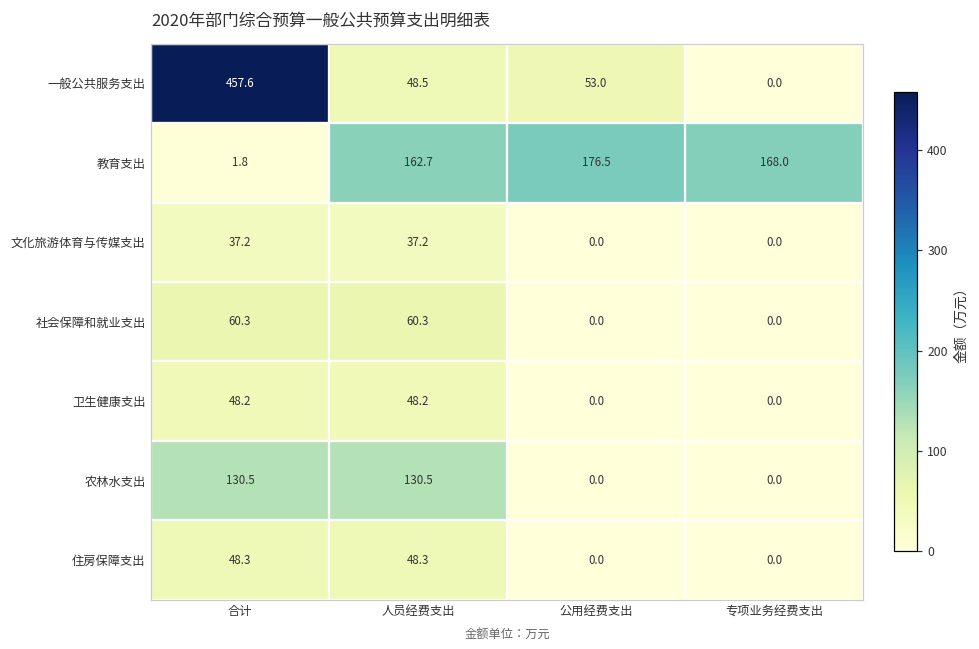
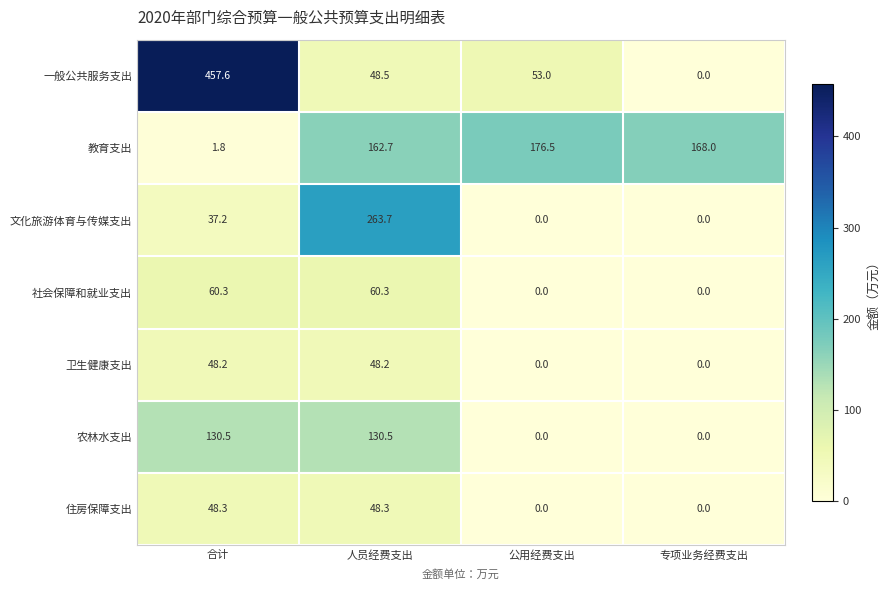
  {
    "一般公共服务支出": {
      "合计": 457.6,
      "人员经费支出": 48.5,
      "公用经费支出": 53.0,
      "专项业务经费支出": 0.0
    },
    "教育支出": {
      "合计": 1.8,
      "人员经费支出": 162.7,
      "公用经费支出": 176.5,
      "专项业务经费支出": 168.0
    },
    "文化旅游体育与传媒支出": {
      "合计": 37.2,
-     "人员经费支出": 37.2,
+     "人员经费支出": 263.7,
      "公用经费支出": 0.0,
      "专项业务经费支出": 0.0
    },
    "社会保障和就业支出": {
      "合计": 60.3,
      "人员经费支出": 60.3,
      "公用经费支出": 0.0,
      "专项业务经费支出": 0.0
    },
    "卫生健康支出": {
      "合计": 48.2,
      "人员经费支出": 48.2,
      "公用经费支出": 0.0,
      "专项业务经费支出": 0.0
    },
    "农林水支出": {
      "合计": 130.5,
      "人员经费支出": 130.5,
      "公用经费支出": 0.0,
      "专项业务经费支出": 0.0
    },
    "住房保障支出": {
      "合计": 48.3,
      "人员经费支出": 48.3,
      "公用经费支出": 0.0,
      "专项业务经费支出": 0.0
    }
  }
